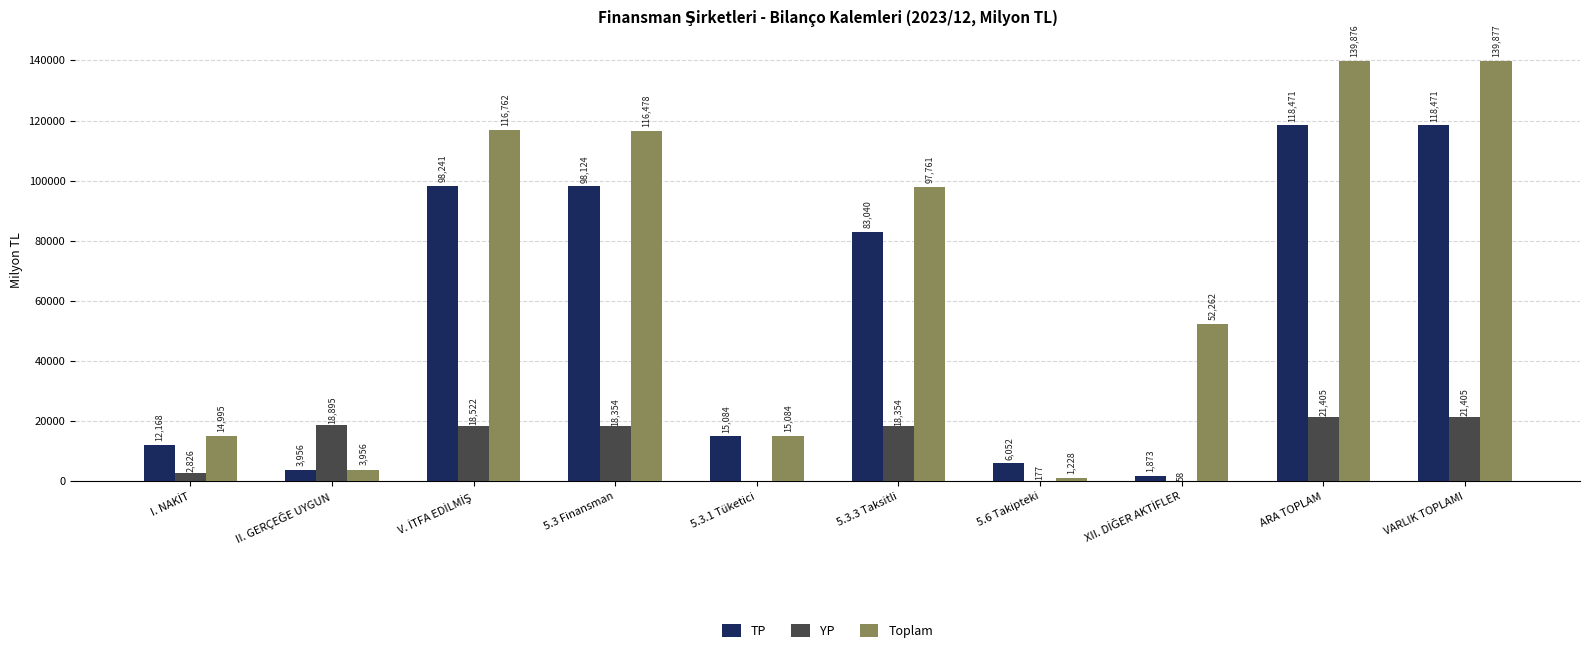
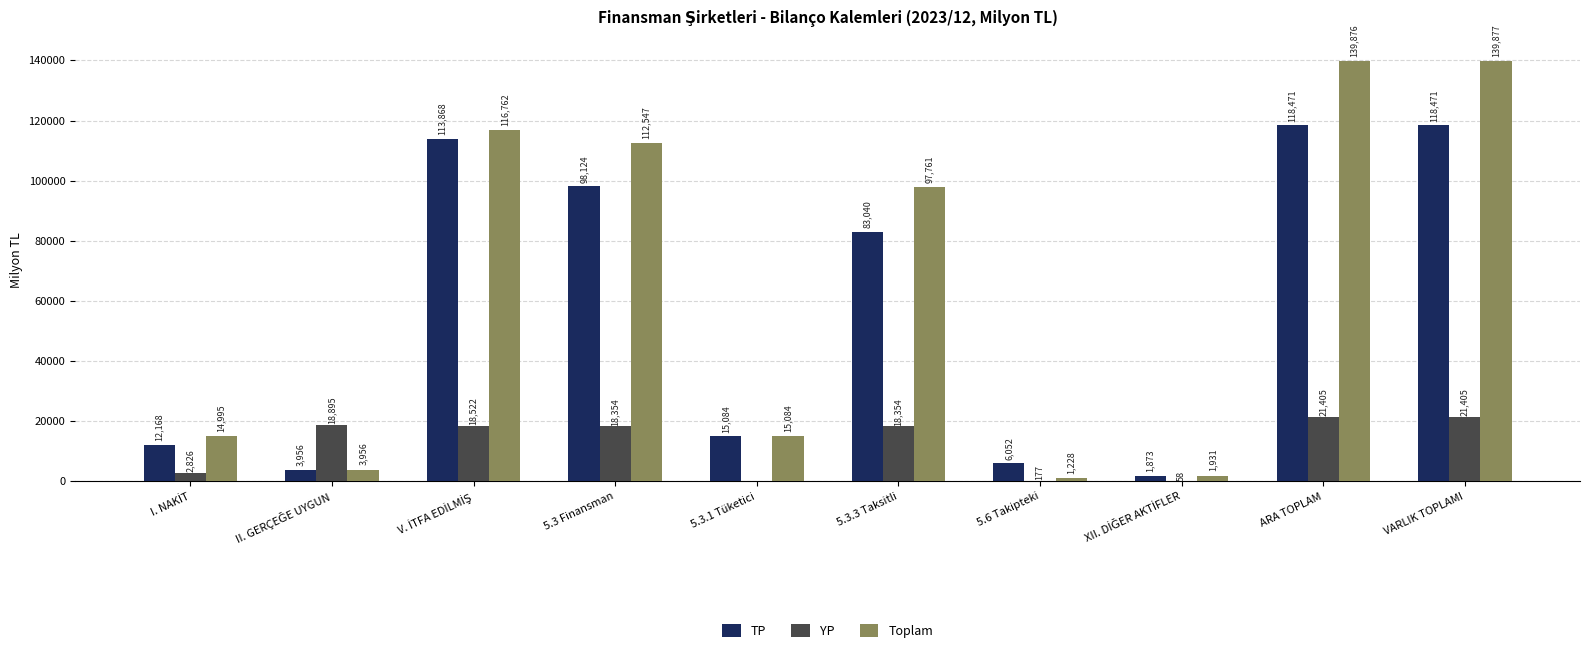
  {
    "TP": {
      "I. NAKİT": "12,168",
      "II. GERÇEĞE UYGUN": "3,956",
-     "V. İTFA EDİLMİŞ": "98,241",
+     "V. İTFA EDİLMİŞ": "113,868",
      "5.3 Finansman": "98,124",
      "5.3.1 Tüketici": "15,084",
      "5.3.3 Taksitli": "83,040",
      "5.6 Takipteki": "6,052",
      "XII. DİĞER AKTİFLER": "1,873",
      "ARA TOPLAM": "118,471",
      "VARLIK TOPLAMI": "118,471"
    },
    "YP": {
      "I. NAKİT": "2,826",
      "II. GERÇEĞE UYGUN": "18,895",
      "V. İTFA EDİLMİŞ": "18,522",
      "5.3 Finansman": "18,354",
      "5.3.3 Taksitli": "18,354",
      "5.6 Takipteki": "177",
      "XII. DİĞER AKTİFLER": "58",
      "ARA TOPLAM": "21,405",
      "VARLIK TOPLAMI": "21,405"
    },
    "Toplam": {
      "I. NAKİT": "14,995",
      "II. GERÇEĞE UYGUN": "3,956",
      "V. İTFA EDİLMİŞ": "116,762",
-     "5.3 Finansman": "116,478",
+     "5.3 Finansman": "112,547",
      "5.3.1 Tüketici": "15,084",
      "5.3.3 Taksitli": "97,761",
      "5.6 Takipteki": "1,228",
-     "XII. DİĞER AKTİFLER": "52,262",
+     "XII. DİĞER AKTİFLER": "1,931",
      "ARA TOPLAM": "139,876",
      "VARLIK TOPLAMI": "139,877"
    }
  }
